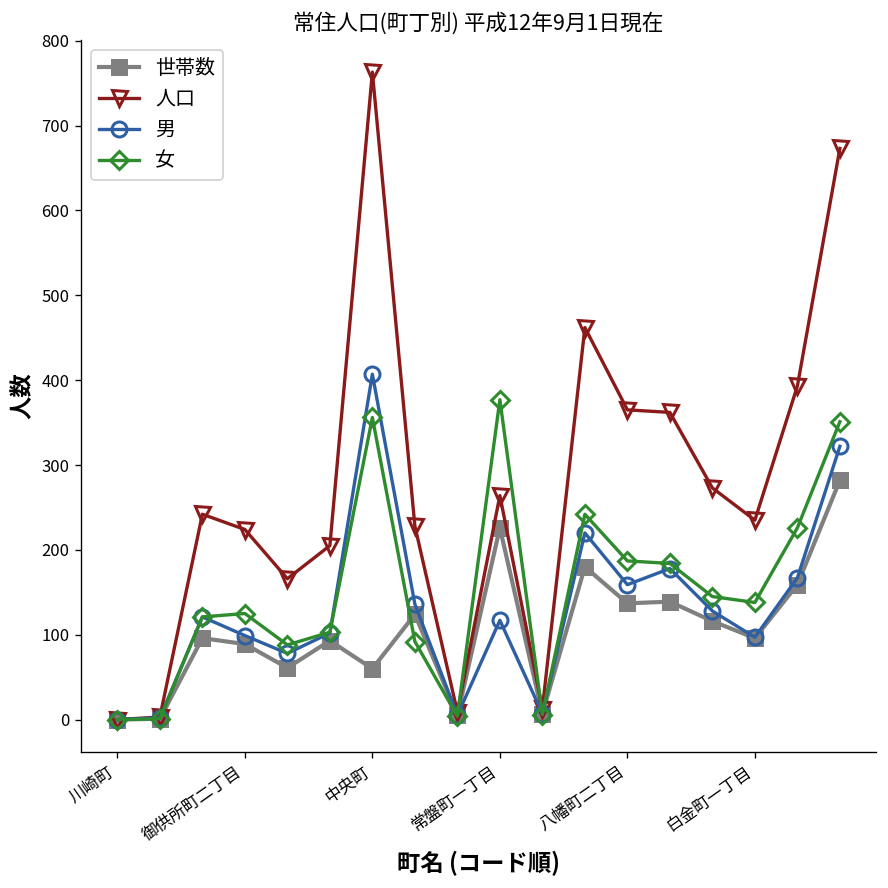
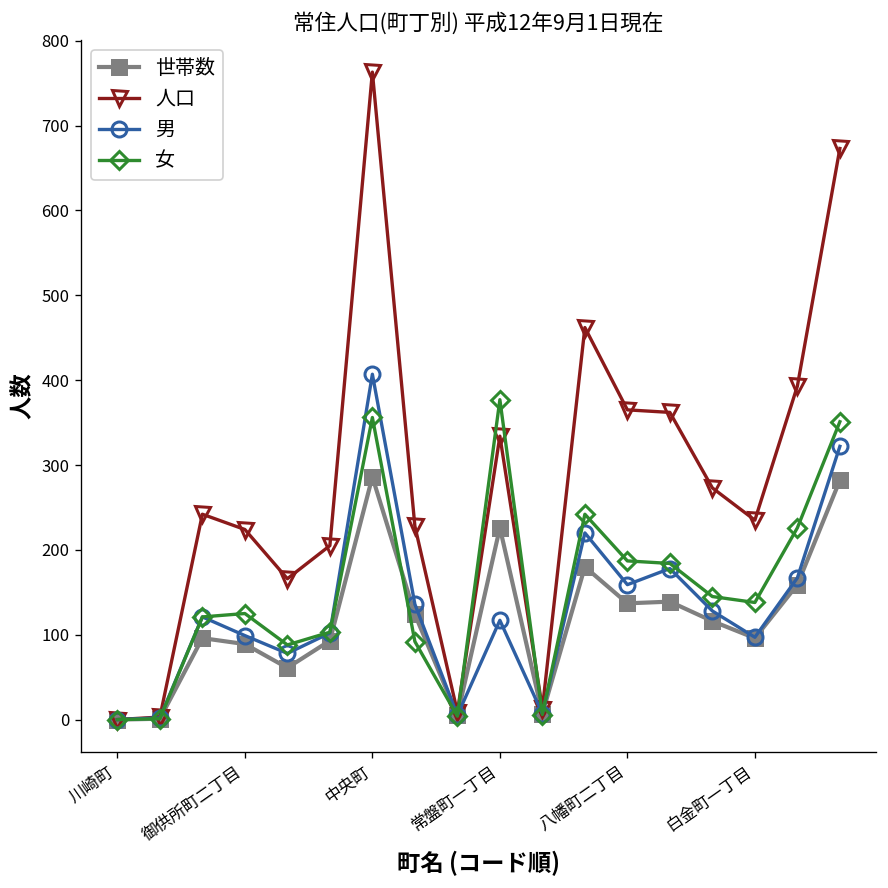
  {
    "世帯数": {
      "御供所町二丁目": 90,
-     "中央町": 60,
+     "中央町": 290,
      "常盤町一丁目": 230,
      "八幡町二丁目": 140
    },
    "人口": {
      "御供所町二丁目": 220,
      "中央町": 760,
-     "常盤町一丁目": 260,
+     "常盤町一丁目": 330,
      "八幡町二丁目": 370,
      "白金町一丁目": 240
    },
    "男": {
      "御供所町二丁目": 100,
      "中央町": 410,
      "常盤町一丁目": 120,
      "八幡町二丁目": 160
    },
    "女": {
      "御供所町二丁目": 130,
      "中央町": 360,
      "常盤町一丁目": 380,
      "八幡町二丁目": 190,
      "白金町一丁目": 140
    }
  }
